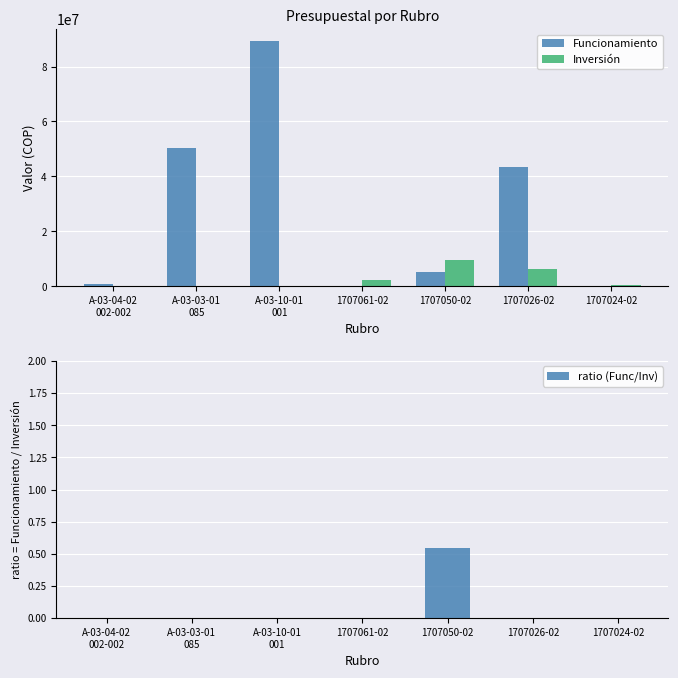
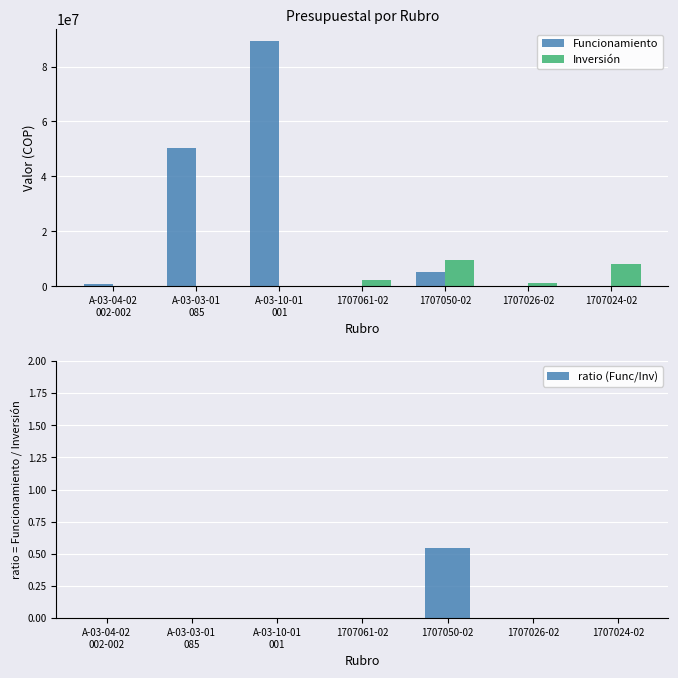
  {
    "Presupuestal por Rubro": {
      "Funcionamiento": {
        "A-03-03-01 085": 50000000,
        "A-03-10-01 001": 89000000,
        "1707061-02": 0,
        "1707050-02": 5000000,
-       "1707026-02": 43000000,
+       "1707026-02": 0,
        "1707024-02": 0
      },
      "Inversión": {
        "A-03-04-02 002-002": 0,
        "A-03-03-01 085": 0,
        "A-03-10-01 001": 0,
        "1707061-02": 2000000,
        "1707050-02": 10000000,
-       "1707026-02": 6000000,
-       "1707024-02": 0
+       "1707026-02": 1000000,
+       "1707024-02": 8000000
      }
    }
  }
